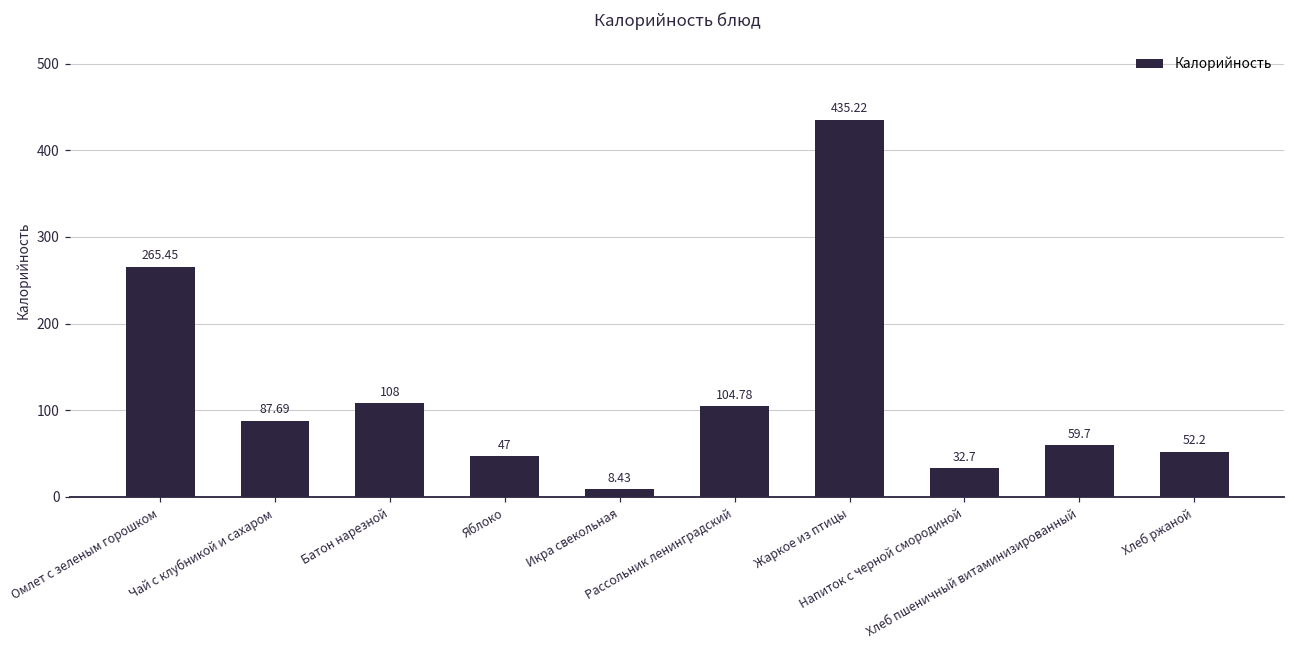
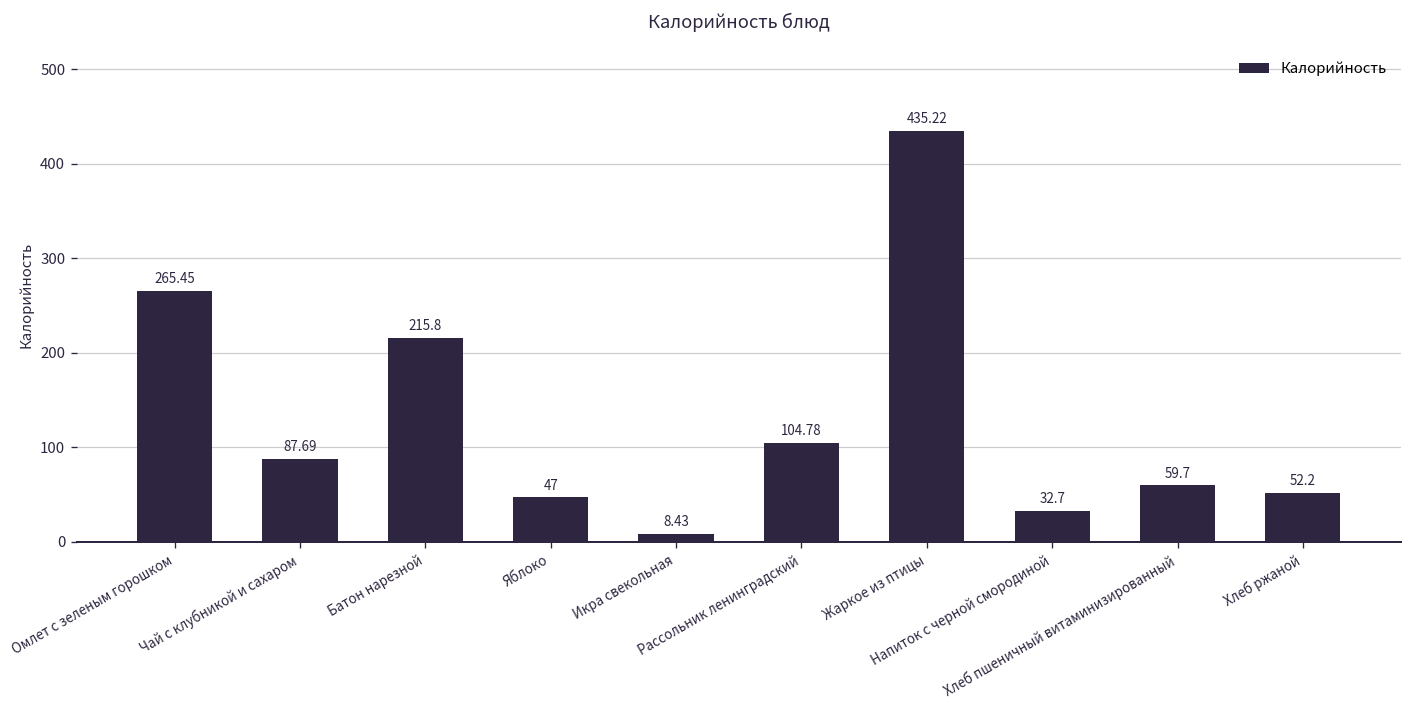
  {
    "Омлет с зеленым горошком": 265.45,
    "Чай с клубникой и сахаром": 87.69,
-   "Батон нарезной": 108,
+   "Батон нарезной": 215.8,
    "Яблоко": 47,
    "Икра свекольная": 8.43,
    "Рассольник ленинградский": 104.78,
    "Жаркое из птицы": 435.22,
    "Напиток с черной смородиной": 32.7,
    "Хлеб пшеничный витаминизированный": 59.7,
    "Хлеб ржаной": 52.2
  }
